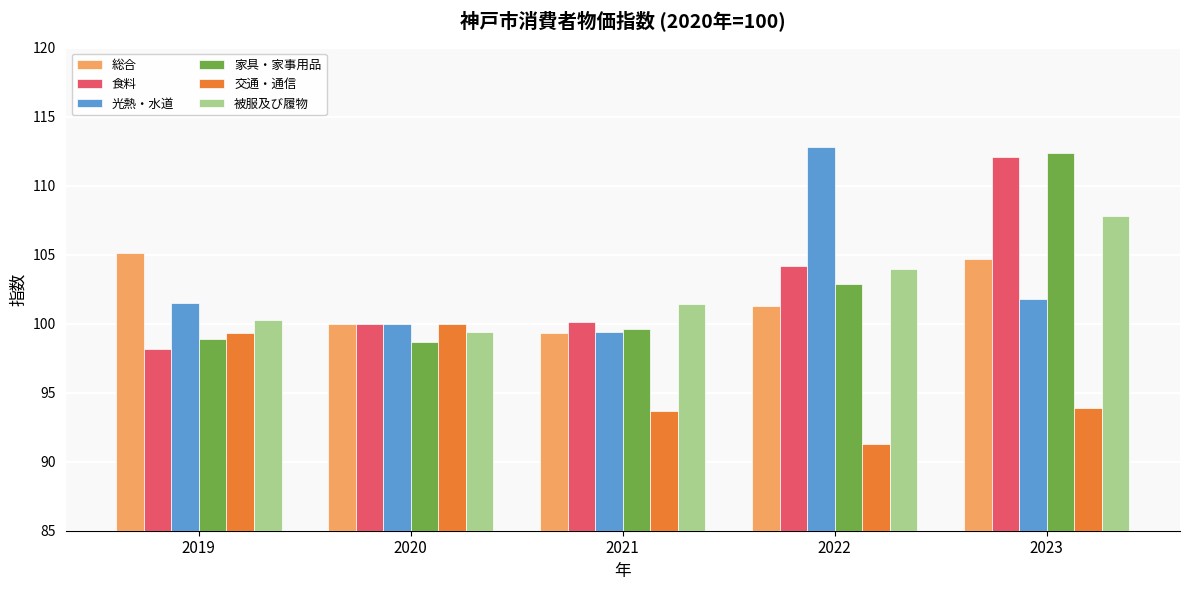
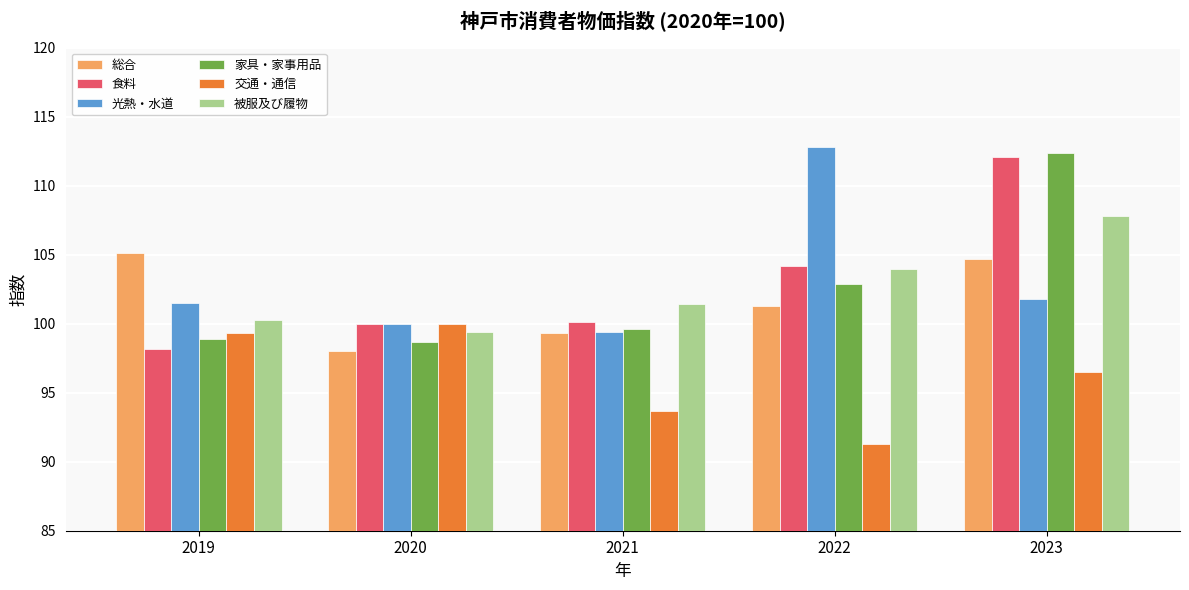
  {
    "総合": {
      "2019": 105,
-     "2020": 100,
+     "2020": 98,
      "2021": 99.3,
      "2022": 101.3,
      "2023": 104.7
    },
    "食料": {
      "2019": 98.2,
      "2020": 100.0,
      "2021": 100.1,
      "2022": 104.2,
      "2023": 112.1
    },
    "光熱・水道": {
      "2019": 101.5,
      "2020": 100.0,
      "2021": 99.4,
      "2022": 112.8,
      "2023": 101.8
    },
    "家具・家事用品": {
      "2019": 98.9,
      "2020": 98.7,
      "2021": 99.6,
      "2022": 102.9,
      "2023": 112.4
    },
    "交通・通信": {
      "2019": 99.3,
      "2020": 100.0,
      "2021": 93.7,
      "2022": 91.3,
-     "2023": 93.9
+     "2023": 96.5
    },
    "被服及び履物": {
      "2019": 100.3,
      "2020": 99.4,
      "2021": 101.4,
      "2022": 104.0,
      "2023": 107.8
    }
  }
